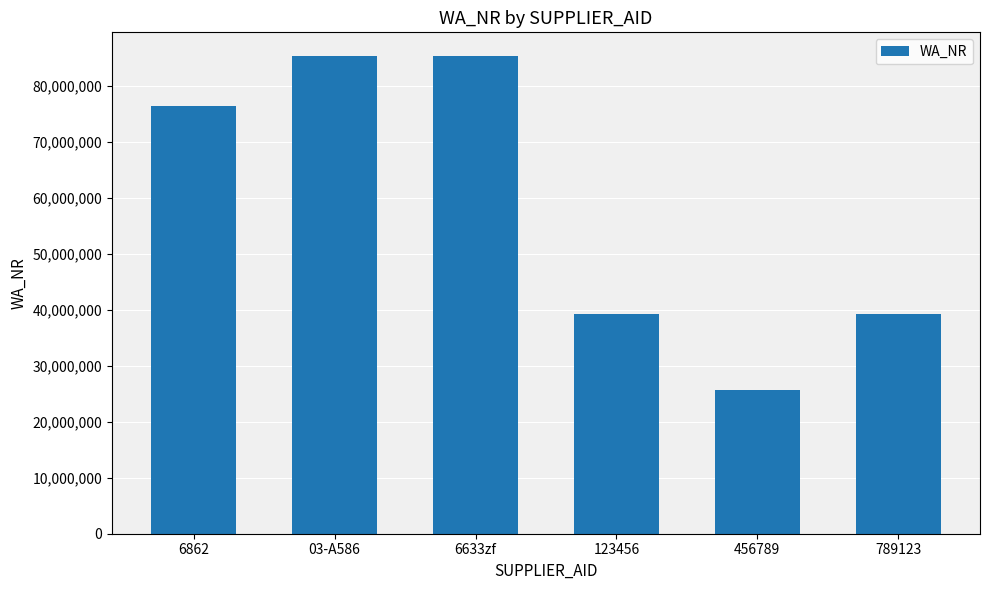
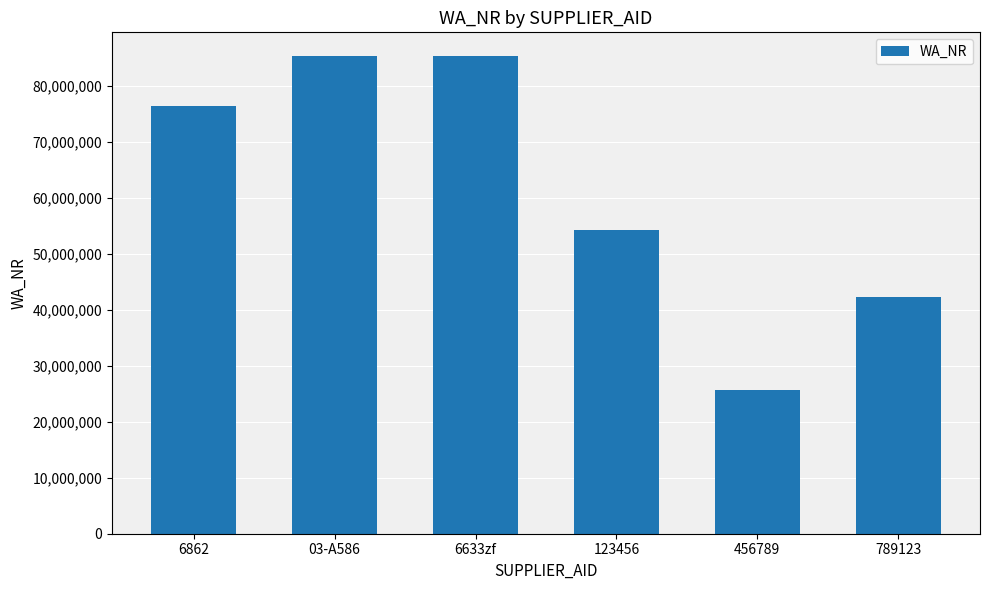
  {
    "6862": "76,000,000",
    "03-A586": "85,000,000",
    "6633zf": "85,000,000",
-   "123456": "39,000,000",
+   "123456": "54,000,000",
    "456789": "26,000,000",
-   "789123": "39,000,000"
+   "789123": "42,000,000"
  }
